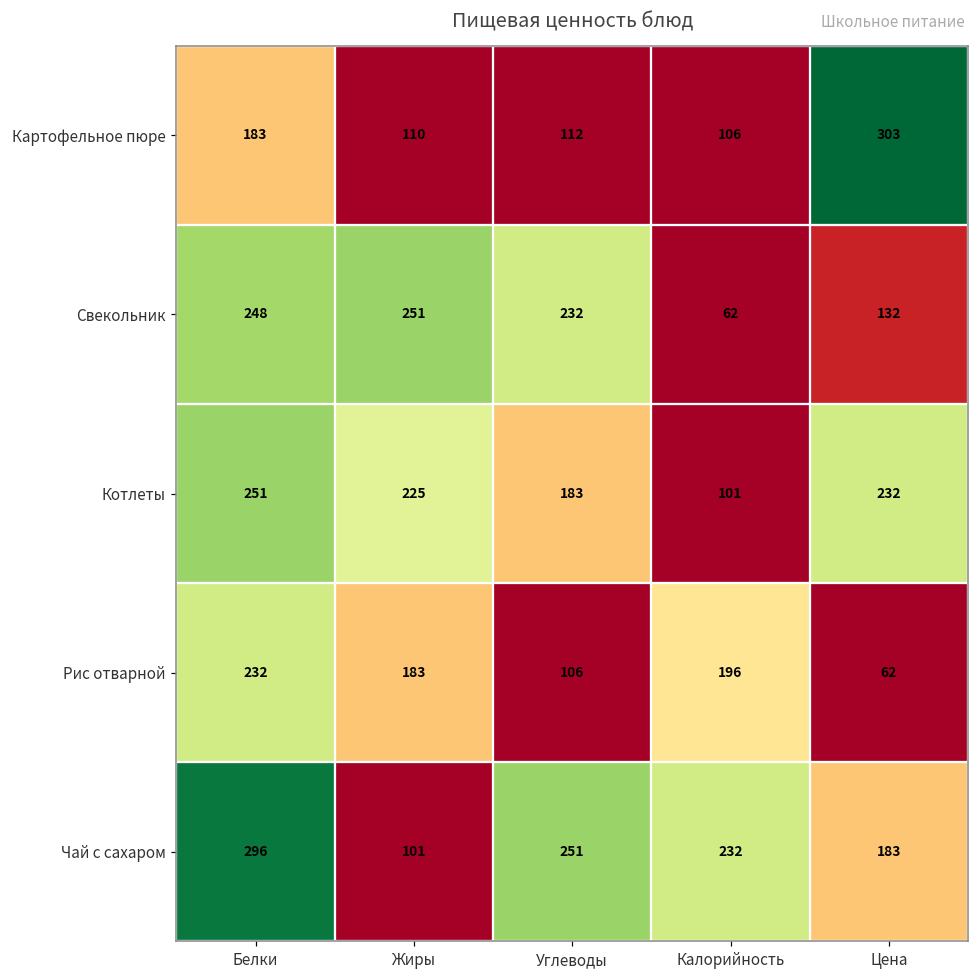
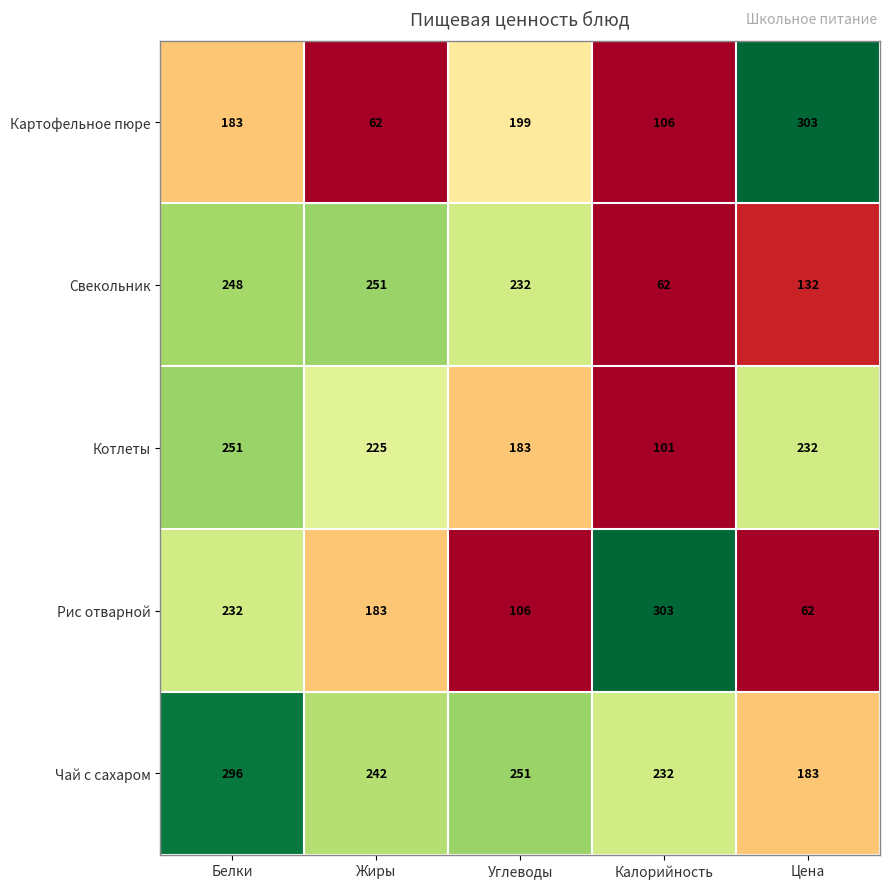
  {
    "Картофельное пюре": {
      "Белки": 183,
-     "Жиры": 110,
-     "Углеводы": 112,
+     "Жиры": 62,
+     "Углеводы": 199,
      "Калорийность": 106,
      "Цена": 303
    },
    "Свекольник": {
      "Белки": 248,
      "Жиры": 251,
      "Углеводы": 232,
      "Калорийность": 62,
      "Цена": 132
    },
    "Котлеты": {
      "Белки": 251,
      "Жиры": 225,
      "Углеводы": 183,
      "Калорийность": 101,
      "Цена": 232
    },
    "Рис отварной": {
      "Белки": 232,
      "Жиры": 183,
      "Углеводы": 106,
-     "Калорийность": 196,
+     "Калорийность": 303,
      "Цена": 62
    },
    "Чай с сахаром": {
      "Белки": 296,
-     "Жиры": 101,
+     "Жиры": 242,
      "Углеводы": 251,
      "Калорийность": 232,
      "Цена": 183
    }
  }
